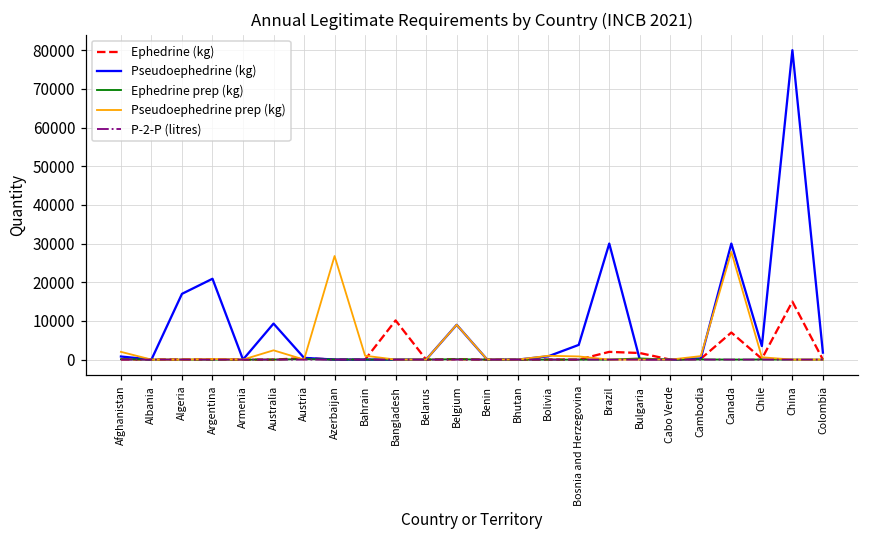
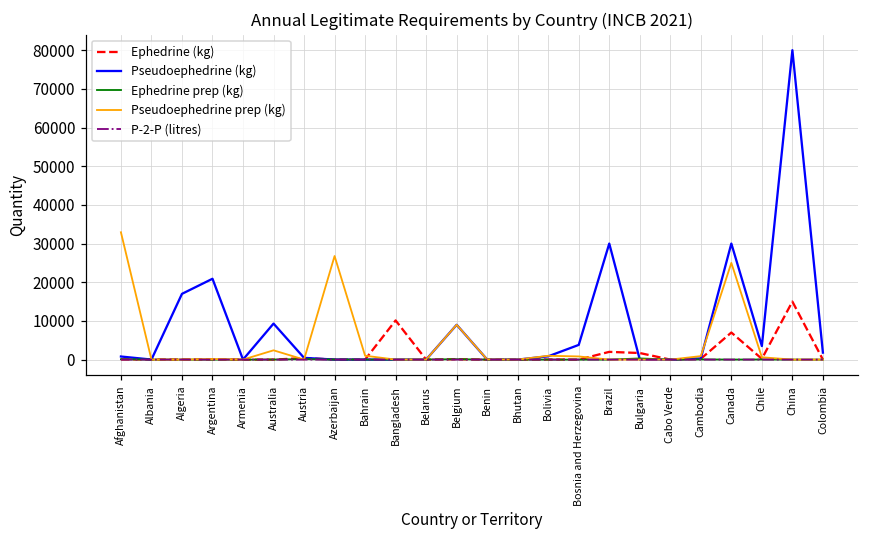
  {
    "Ephedrine (kg)": {
      "Bangladesh": 10000,
      "Brazil": 2000,
      "Bulgaria": 2000,
      "Canada": 7000,
      "China": 15000
    },
    "Pseudoephedrine (kg)": {
      "Algeria": 17000,
      "Argentina": 21000,
      "Australia": 9000,
      "Bosnia and Herzegovina": 4000,
      "Brazil": 30000,
      "Canada": 30000,
      "Chile": 4000,
      "China": 80000,
      "Colombia": 2000
    },
    "Pseudoephedrine prep (kg)": {
-     "Afghanistan": 2000,
+     "Afghanistan": 33000,
      "Australia": 2000,
      "Azerbaijan": 27000,
      "Bahrain": 1000,
      "Bosnia and Herzegovina": 1000,
-     "Canada": 28000
+     "Canada": 25000
    }
  }
